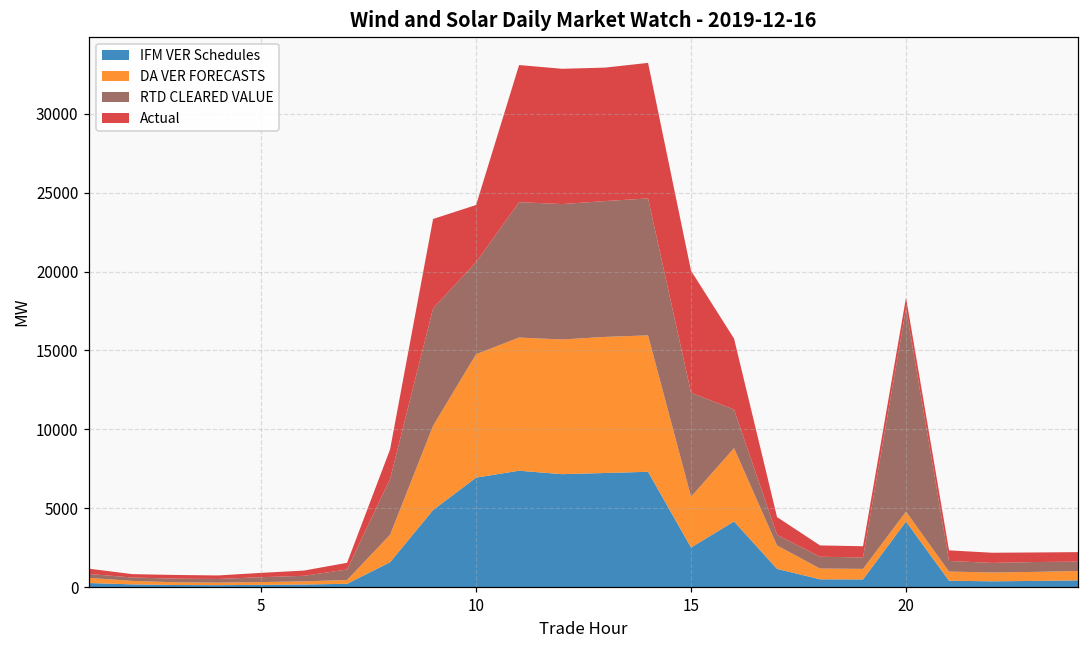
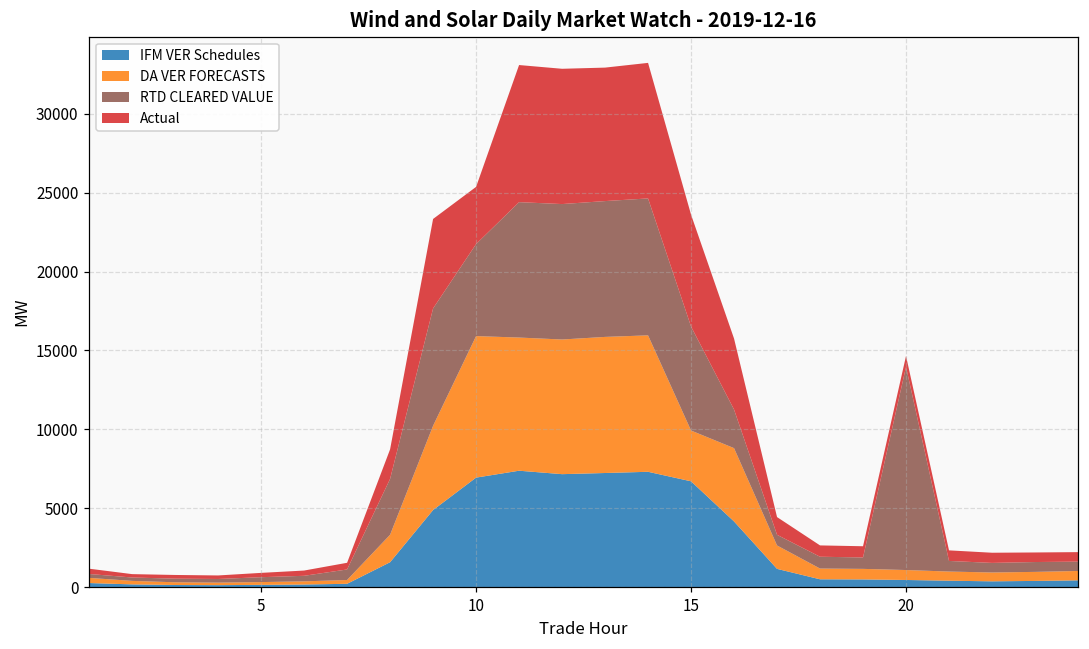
  {
    "IFM VER Schedules": {
      "10": 6900,
-     "15": 2500,
-     "20": 4200
+     "15": 6700,
+     "20": 500
    },
    "DA VER FORECASTS": {
-     "10": 7800,
+     "10": 9000,
      "15": 3200,
      "20": 600
    },
    "RTD CLEARED VALUE": {
      "5": 300,
      "10": 5800,
      "15": 6600,
      "20": 12900
    },
    "Actual": {
      "5": 300,
      "10": 3600,
-     "15": 7700,
+     "15": 7100,
      "20": 700
    }
  }
